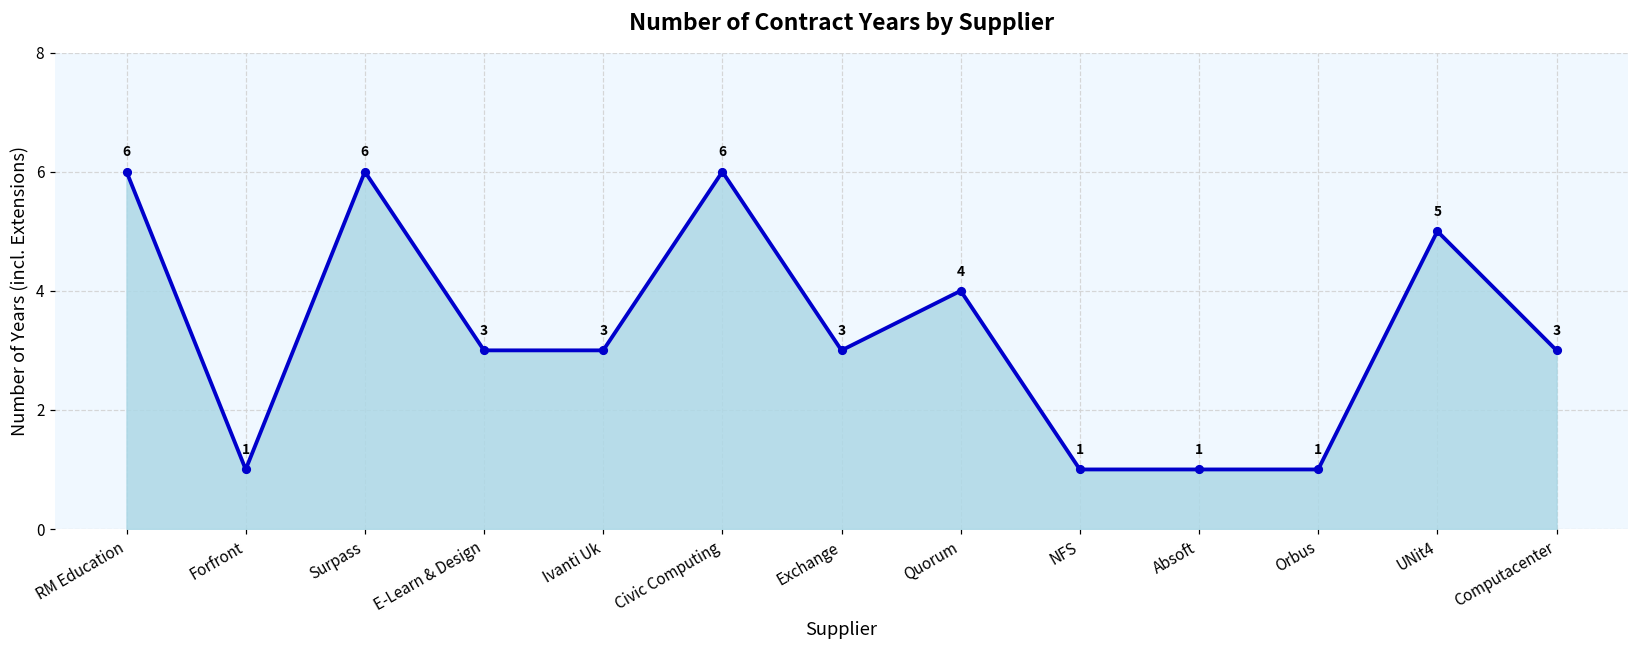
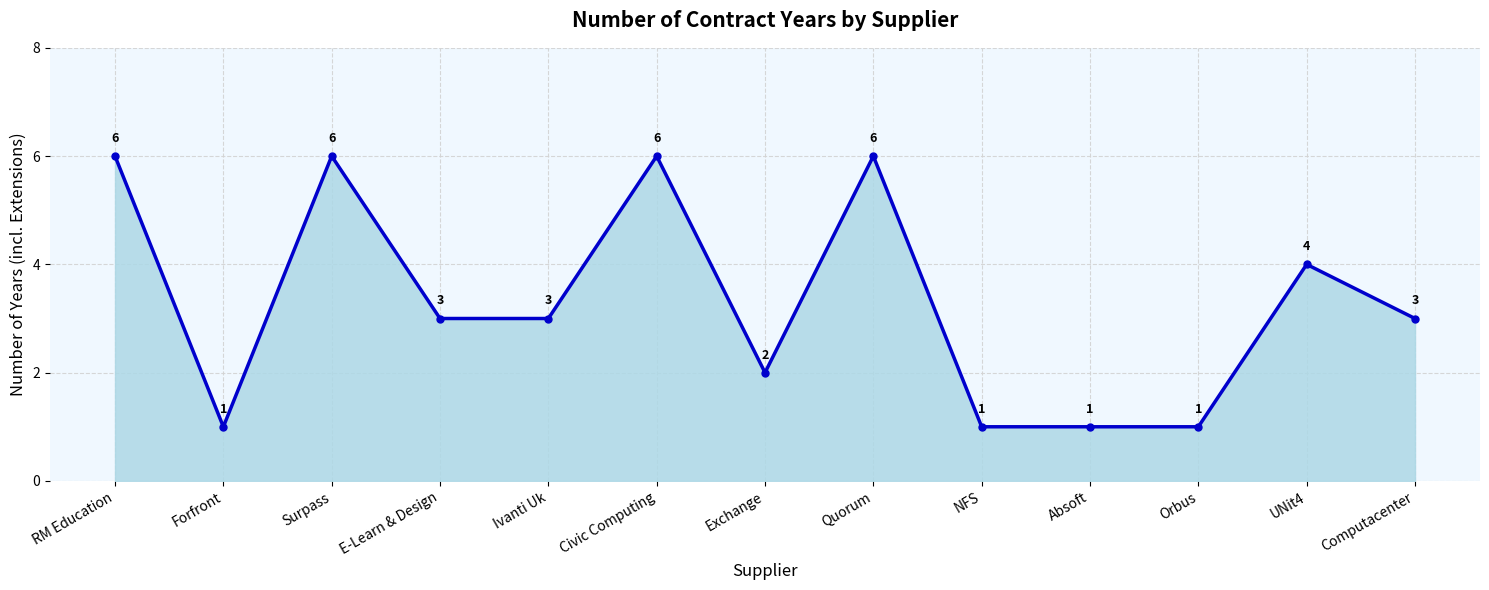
  {
    "RM Education": 6,
    "Forfront": 1,
    "Surpass": 6,
    "E-Learn & Design": 3,
    "Ivanti Uk": 3,
    "Civic Computing": 6,
-   "Exchange": 3,
-   "Quorum": 4,
+   "Exchange": 2,
+   "Quorum": 6,
    "NFS": 1,
    "Absoft": 1,
    "Orbus": 1,
-   "UNit4": 5,
+   "UNit4": 4,
    "Computacenter": 3
  }
